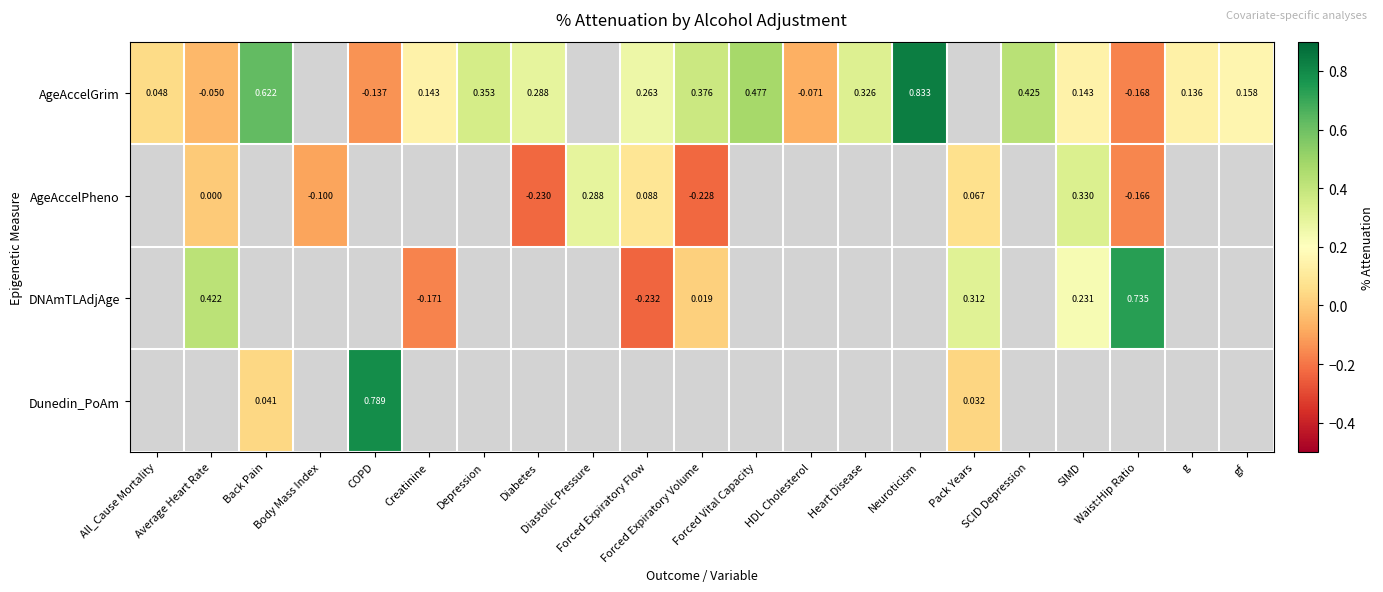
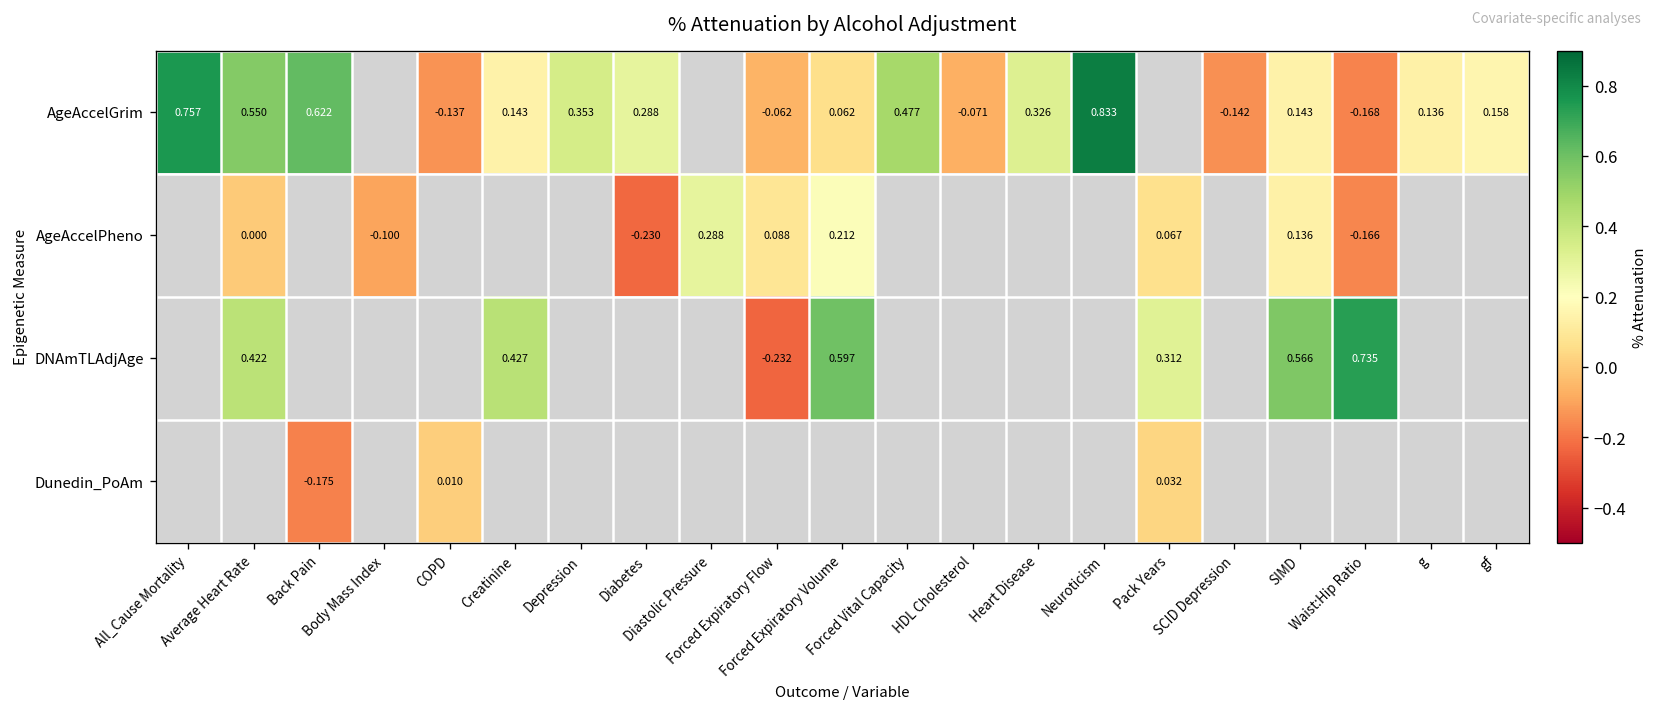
  {
    "AgeAccelGrim": {
-     "All_Cause Mortality": 0.048,
-     "Average Heart Rate": -0.050,
+     "All_Cause Mortality": 0.757,
+     "Average Heart Rate": 0.550,
      "Back Pain": 0.622,
      "COPD": -0.137,
      "Creatinine": 0.143,
      "Depression": 0.353,
      "Diabetes": 0.288,
-     "Forced Expiratory Flow": 0.263,
-     "Forced Expiratory Volume": 0.376,
+     "Forced Expiratory Flow": -0.062,
+     "Forced Expiratory Volume": 0.062,
      "Forced Vital Capacity": 0.477,
      "HDL Cholesterol": -0.071,
      "Heart Disease": 0.326,
      "Neuroticism": 0.833,
-     "SCID Depression": 0.425,
+     "SCID Depression": -0.142,
      "SIMD": 0.143,
      "Waist:Hip Ratio": -0.168,
      "g": 0.136,
      "gf": 0.158
    },
    "AgeAccelPheno": {
      "Average Heart Rate": 0.000,
      "Body Mass Index": -0.100,
      "Diabetes": -0.230,
      "Diastolic Pressure": 0.288,
      "Forced Expiratory Flow": 0.088,
-     "Forced Expiratory Volume": -0.228,
+     "Forced Expiratory Volume": 0.212,
      "Pack Years": 0.067,
-     "SIMD": 0.330,
+     "SIMD": 0.136,
      "Waist:Hip Ratio": -0.166
    },
    "DNAmTLAdjAge": {
      "Average Heart Rate": 0.422,
-     "Creatinine": -0.171,
+     "Creatinine": 0.427,
      "Forced Expiratory Flow": -0.232,
-     "Forced Expiratory Volume": 0.019,
+     "Forced Expiratory Volume": 0.597,
      "Pack Years": 0.312,
-     "SIMD": 0.231,
+     "SIMD": 0.566,
      "Waist:Hip Ratio": 0.735
    },
    "Dunedin_PoAm": {
-     "Back Pain": 0.041,
-     "COPD": 0.789,
+     "Back Pain": -0.175,
+     "COPD": 0.010,
      "Pack Years": 0.032
    }
  }
